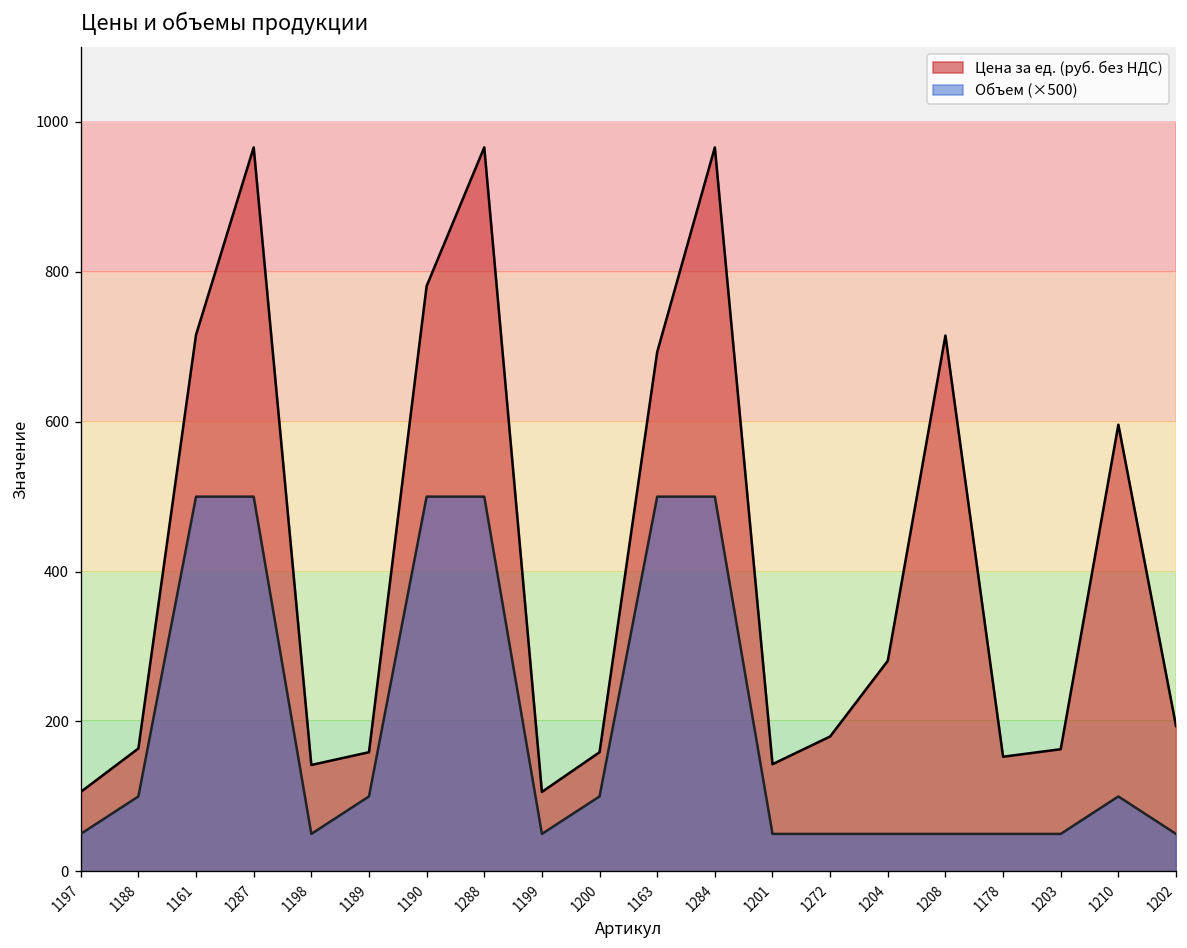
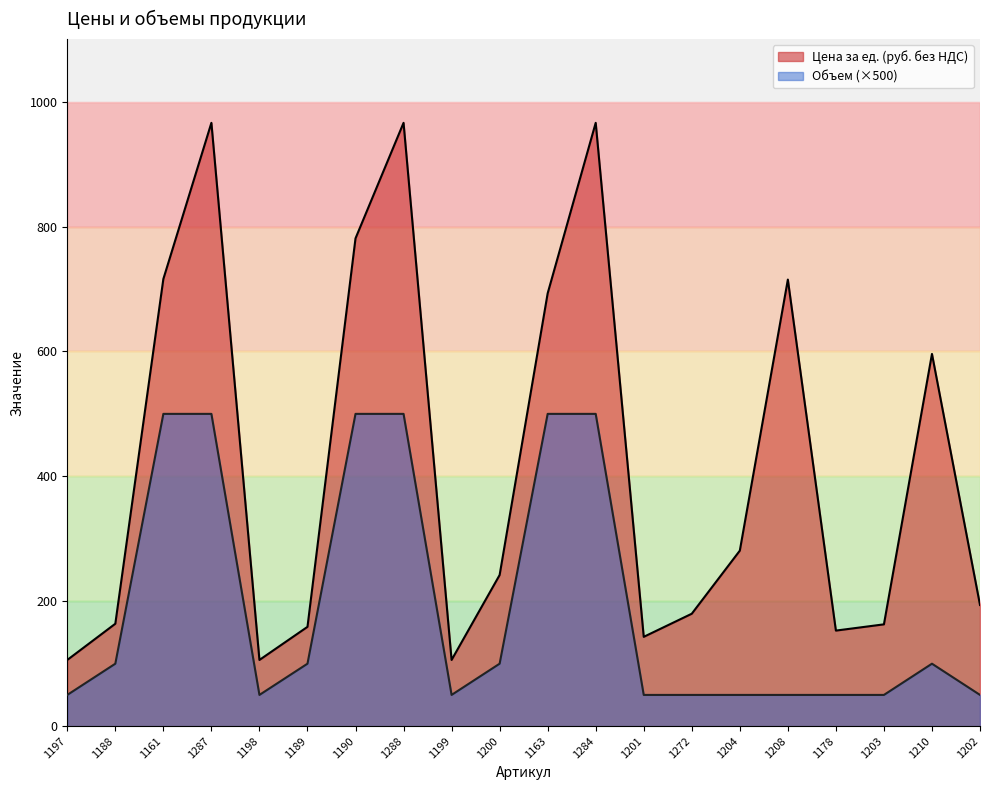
  {
    "Цена за ед. (руб. без НДС)": {
      "1197": 110,
      "1188": 160,
      "1161": 720,
      "1287": 970,
-     "1198": 140,
+     "1198": 110,
      "1189": 160,
      "1190": 780,
      "1288": 970,
      "1199": 110,
-     "1200": 160,
+     "1200": 240,
      "1163": 690,
      "1284": 970,
      "1201": 140,
      "1272": 180,
      "1204": 280,
      "1208": 720,
      "1178": 150,
      "1203": 160,
      "1210": 600,
      "1202": 190
    },
    "Объем (×500)": {
      "1197": 50,
      "1188": 100,
      "1161": 500,
      "1287": 500,
      "1198": 50,
      "1189": 100,
      "1190": 500,
      "1288": 500,
      "1199": 50,
      "1200": 100,
      "1163": 500,
      "1284": 500,
      "1201": 50,
      "1272": 50,
      "1204": 50,
      "1208": 50,
      "1178": 50,
      "1203": 50,
      "1210": 100,
      "1202": 50
    }
  }
